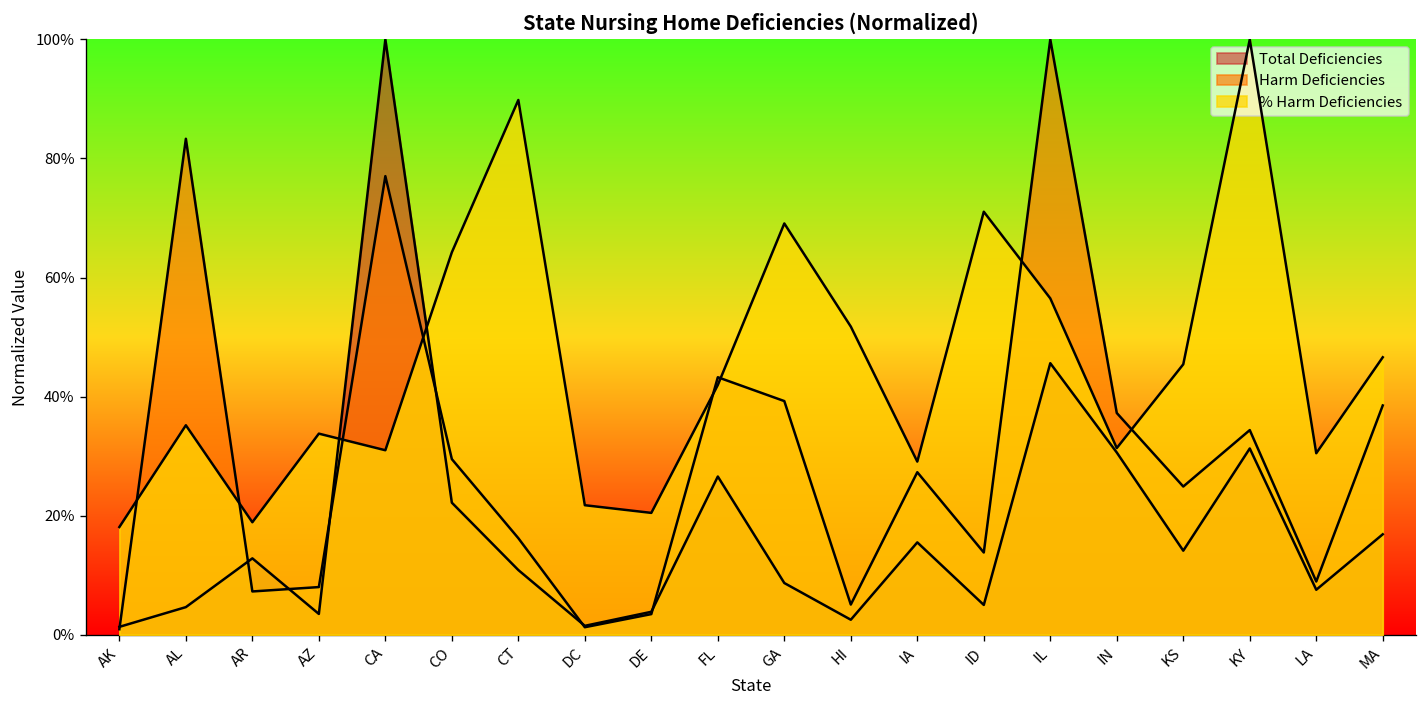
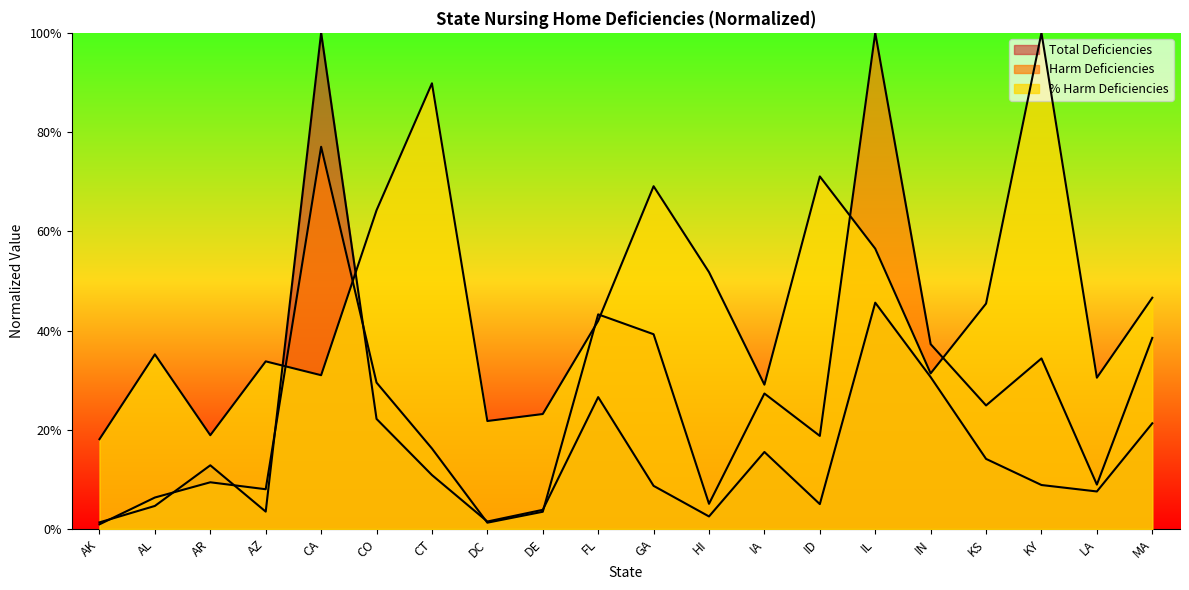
  {
    "Total Deficiencies": {
      "AL": "5%",
      "AR": "13%",
      "AZ": "3%",
      "CA": "100%",
      "CO": "22%",
      "CT": "11%",
      "FL": "27%",
      "GA": "9%",
      "HI": "3%",
      "IA": "16%",
      "ID": "5%",
      "IL": "46%",
      "IN": "31%",
      "KS": "14%",
-     "KY": "31%",
+     "KY": "9%",
      "LA": "8%",
-     "MA": "17%"
+     "MA": "21%"
    },
    "Harm Deficiencies": {
-     "AL": "83%",
-     "AR": "7%",
+     "AL": "6%",
+     "AR": "9%",
      "AZ": "8%",
      "CA": "77%",
      "CO": "30%",
      "CT": "16%",
      "FL": "43%",
      "GA": "39%",
      "HI": "5%",
      "IA": "27%",
-     "ID": "14%",
+     "ID": "19%",
      "IL": "100%",
      "IN": "37%",
      "KS": "25%",
      "KY": "34%",
      "LA": "9%",
      "MA": "39%"
    },
    "% Harm Deficiencies": {
      "AK": "18%",
      "AL": "35%",
      "AR": "19%",
      "AZ": "34%",
      "CA": "31%",
      "CO": "64%",
      "CT": "90%",
      "DC": "22%",
-     "DE": "20%",
+     "DE": "23%",
      "FL": "42%",
      "GA": "69%",
      "HI": "52%",
      "IA": "29%",
      "ID": "71%",
      "IL": "57%",
      "IN": "31%",
      "KS": "45%",
      "KY": "100%",
      "LA": "30%",
      "MA": "47%"
    }
  }
